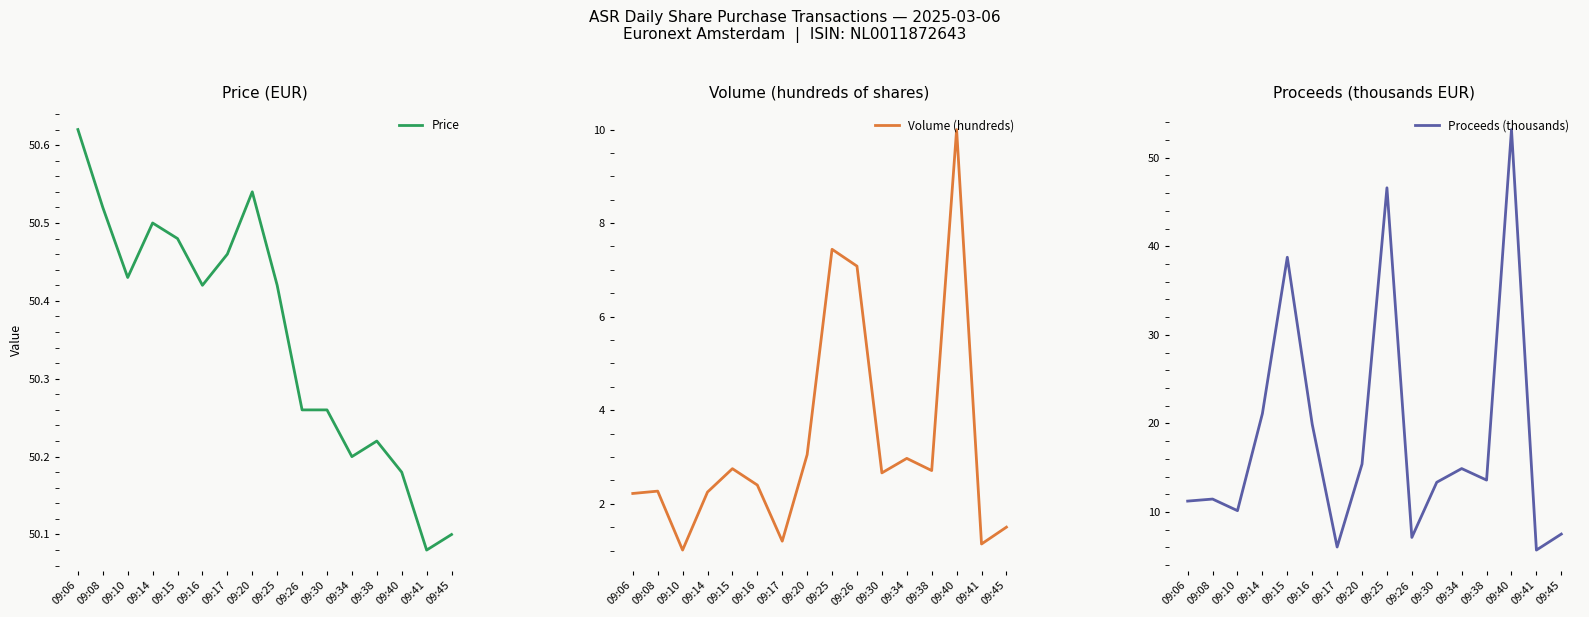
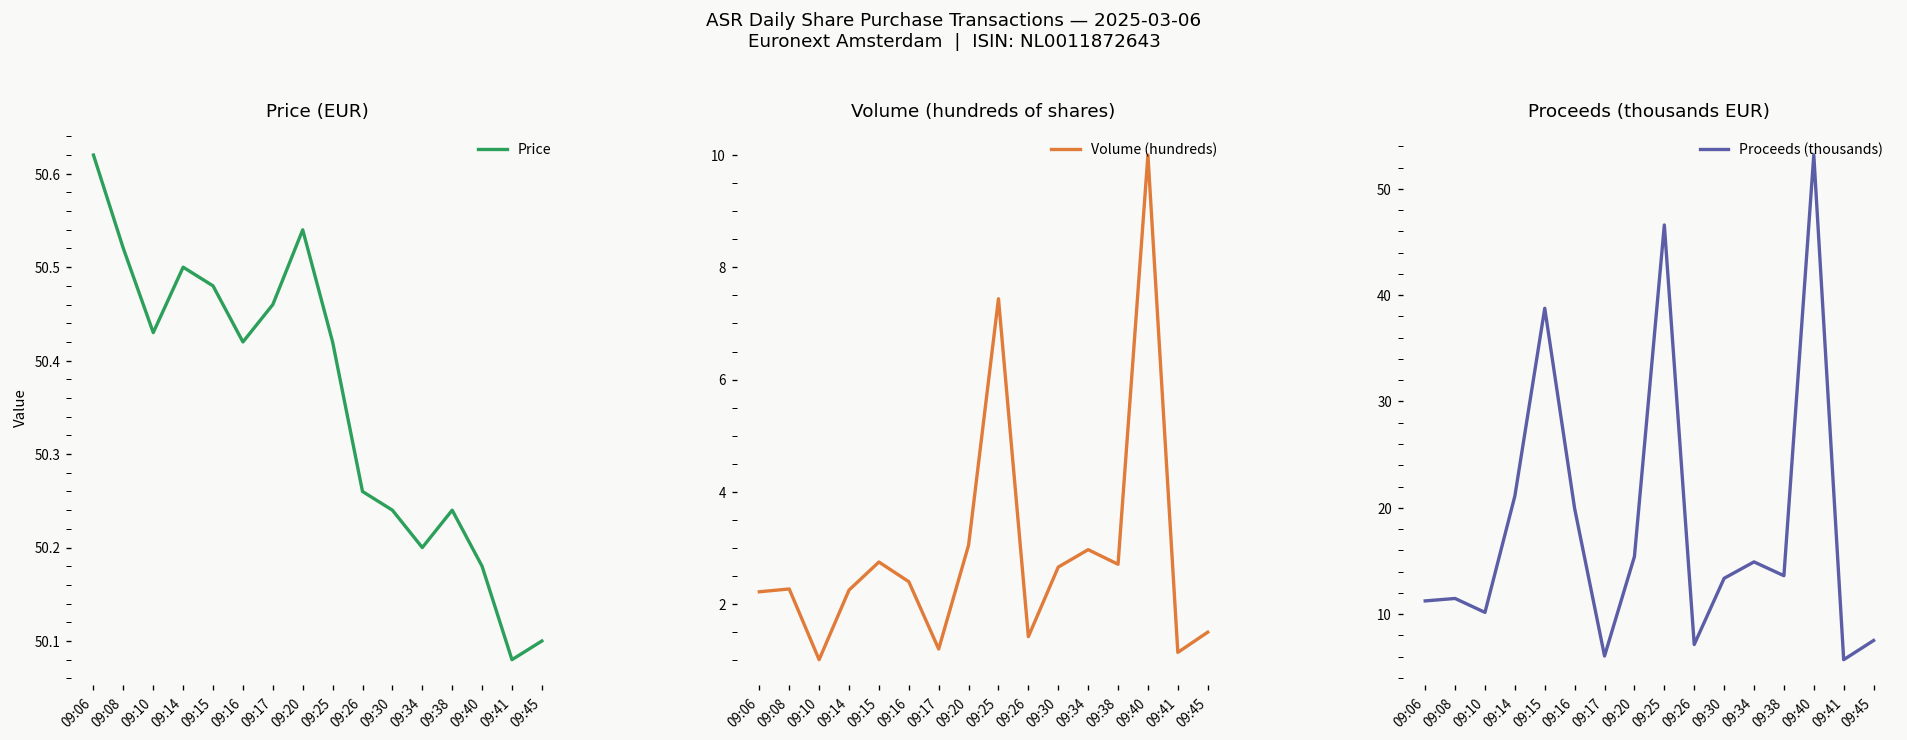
  {
    "Price (EUR)": {
      "09:06": 50.62,
      "09:08": 50.52,
      "09:10": 50.43,
      "09:14": 50.50,
      "09:15": 50.48,
      "09:16": 50.42,
      "09:17": 50.46,
      "09:20": 50.54,
      "09:25": 50.42,
      "09:26": 50.26,
-     "09:30": 50.26,
+     "09:30": 50.24,
      "09:34": 50.20,
-     "09:38": 50.22,
+     "09:38": 50.24,
      "09:40": 50.18,
      "09:41": 50.08,
      "09:45": 50.10
    },
    "Volume (hundreds of shares)": {
      "09:06": 2.2,
      "09:08": 2.3,
      "09:10": 1.0,
      "09:14": 2.3,
      "09:15": 2.8,
      "09:16": 2.4,
      "09:17": 1.2,
      "09:20": 3.1,
      "09:25": 7.4,
-     "09:26": 7.1,
+     "09:26": 1.4,
      "09:30": 2.7,
      "09:34": 3.0,
      "09:38": 2.7,
      "09:40": 10.0,
      "09:41": 1.1,
      "09:45": 1.5
    },
    "Proceeds (thousands EUR)": {
      "09:06": 11,
      "09:08": 11,
      "09:10": 10,
      "09:14": 21,
      "09:15": 39,
      "09:16": 20,
      "09:17": 6,
      "09:20": 15,
      "09:25": 47,
      "09:26": 7,
      "09:30": 13,
      "09:34": 15,
      "09:38": 14,
      "09:40": 53,
      "09:41": 6,
      "09:45": 8
    }
  }
